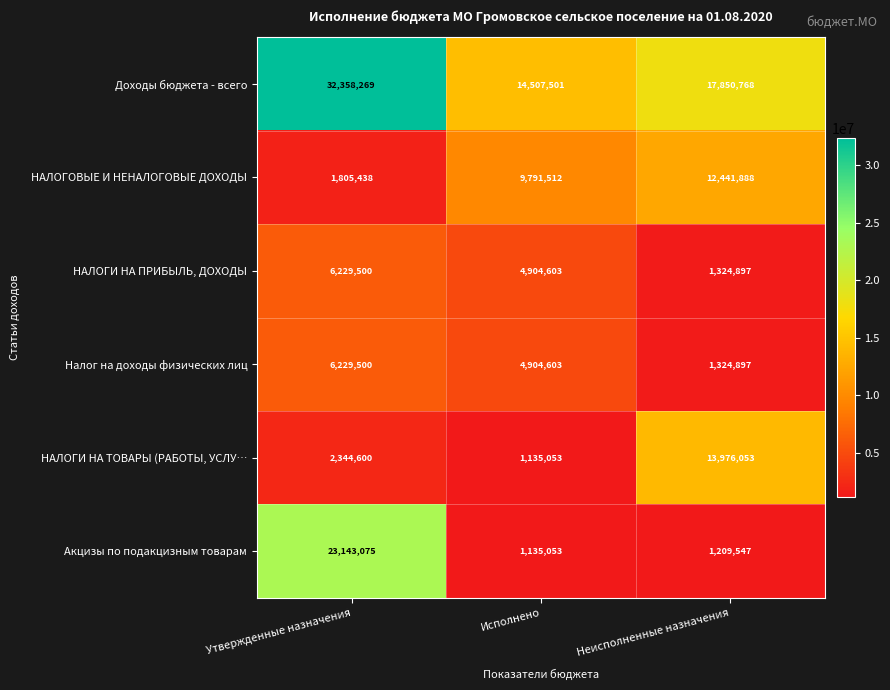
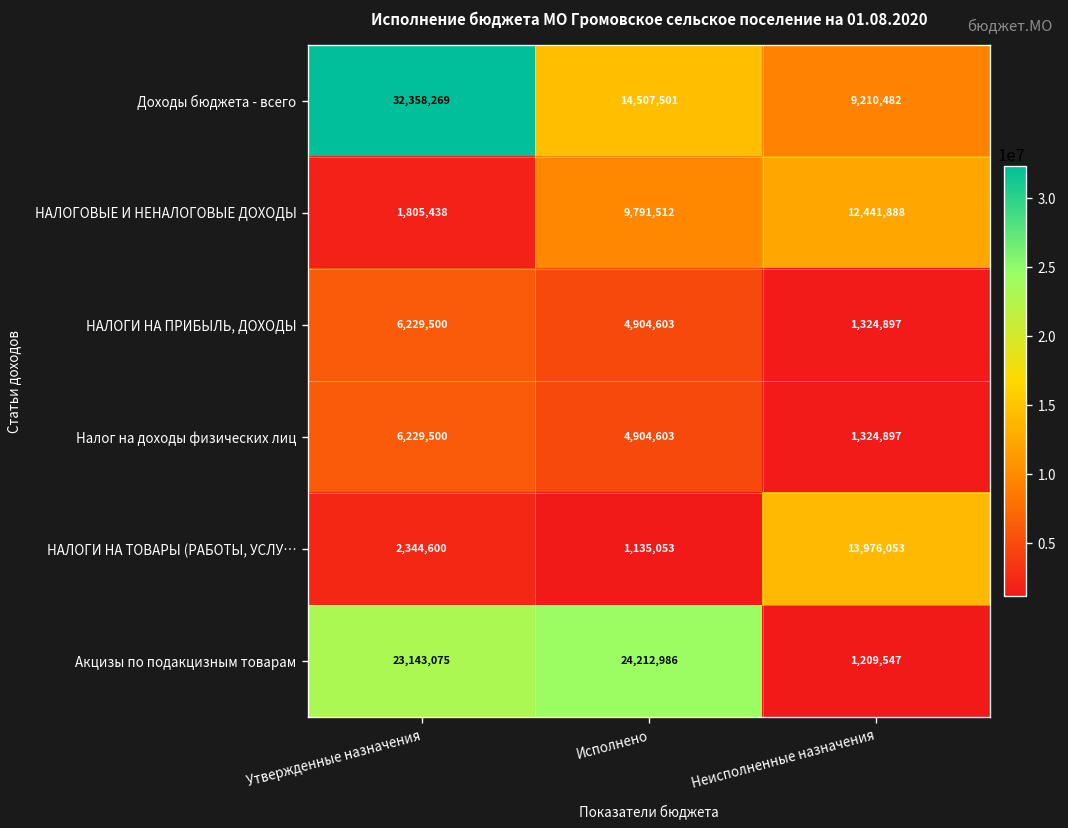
  {
    "Доходы бюджета - всего": {
      "Утвержденные назначения": "32,358,269",
      "Исполнено": "14,507,501",
-     "Неисполненные назначения": "17,850,768"
+     "Неисполненные назначения": "9,210,482"
    },
    "НАЛОГОВЫЕ И НЕНАЛОГОВЫЕ ДОХОДЫ": {
      "Утвержденные назначения": "1,805,438",
      "Исполнено": "9,791,512",
      "Неисполненные назначения": "12,441,888"
    },
    "НАЛОГИ НА ПРИБЫЛЬ, ДОХОДЫ": {
      "Утвержденные назначения": "6,229,500",
      "Исполнено": "4,904,603",
      "Неисполненные назначения": "1,324,897"
    },
    "Налог на доходы физических лиц": {
      "Утвержденные назначения": "6,229,500",
      "Исполнено": "4,904,603",
      "Неисполненные назначения": "1,324,897"
    },
    "НАЛОГИ НА ТОВАРЫ (РАБОТЫ, УСЛУ…": {
      "Утвержденные назначения": "2,344,600",
      "Исполнено": "1,135,053",
      "Неисполненные назначения": "13,976,053"
    },
    "Акцизы по подакцизным товарам": {
      "Утвержденные назначения": "23,143,075",
-     "Исполнено": "1,135,053",
+     "Исполнено": "24,212,986",
      "Неисполненные назначения": "1,209,547"
    }
  }
